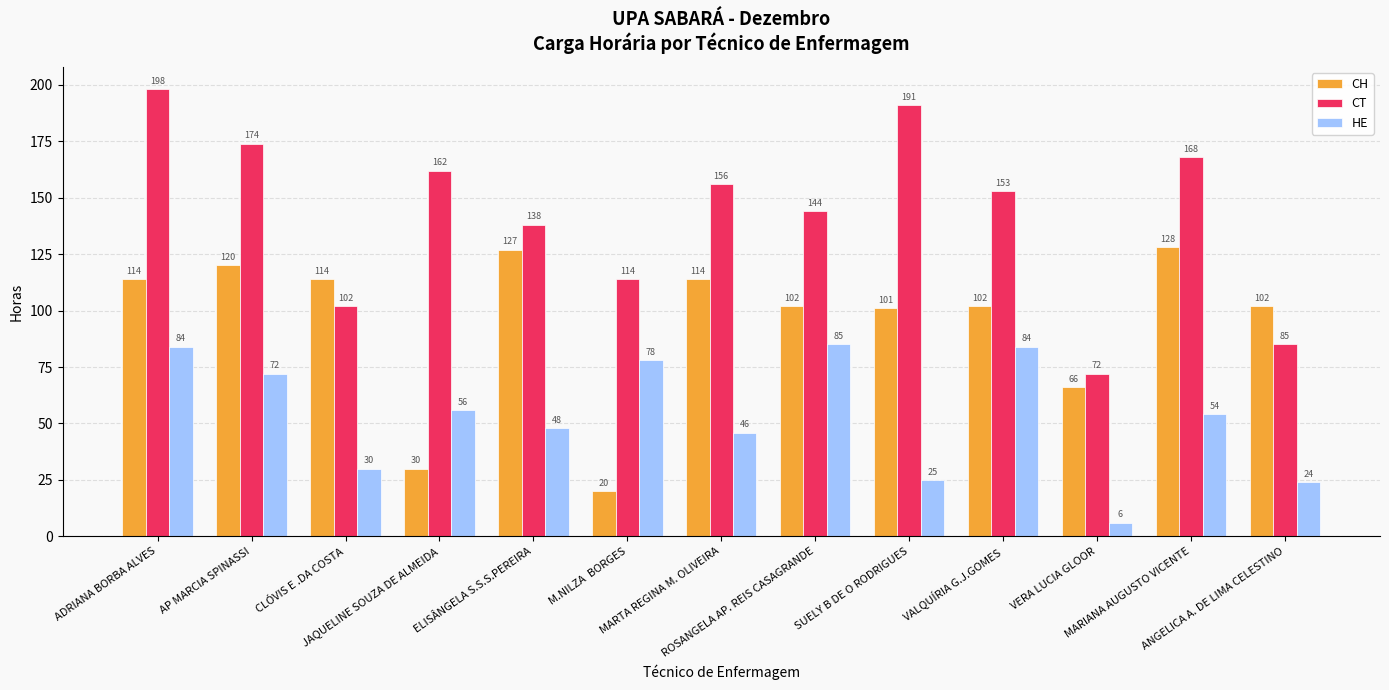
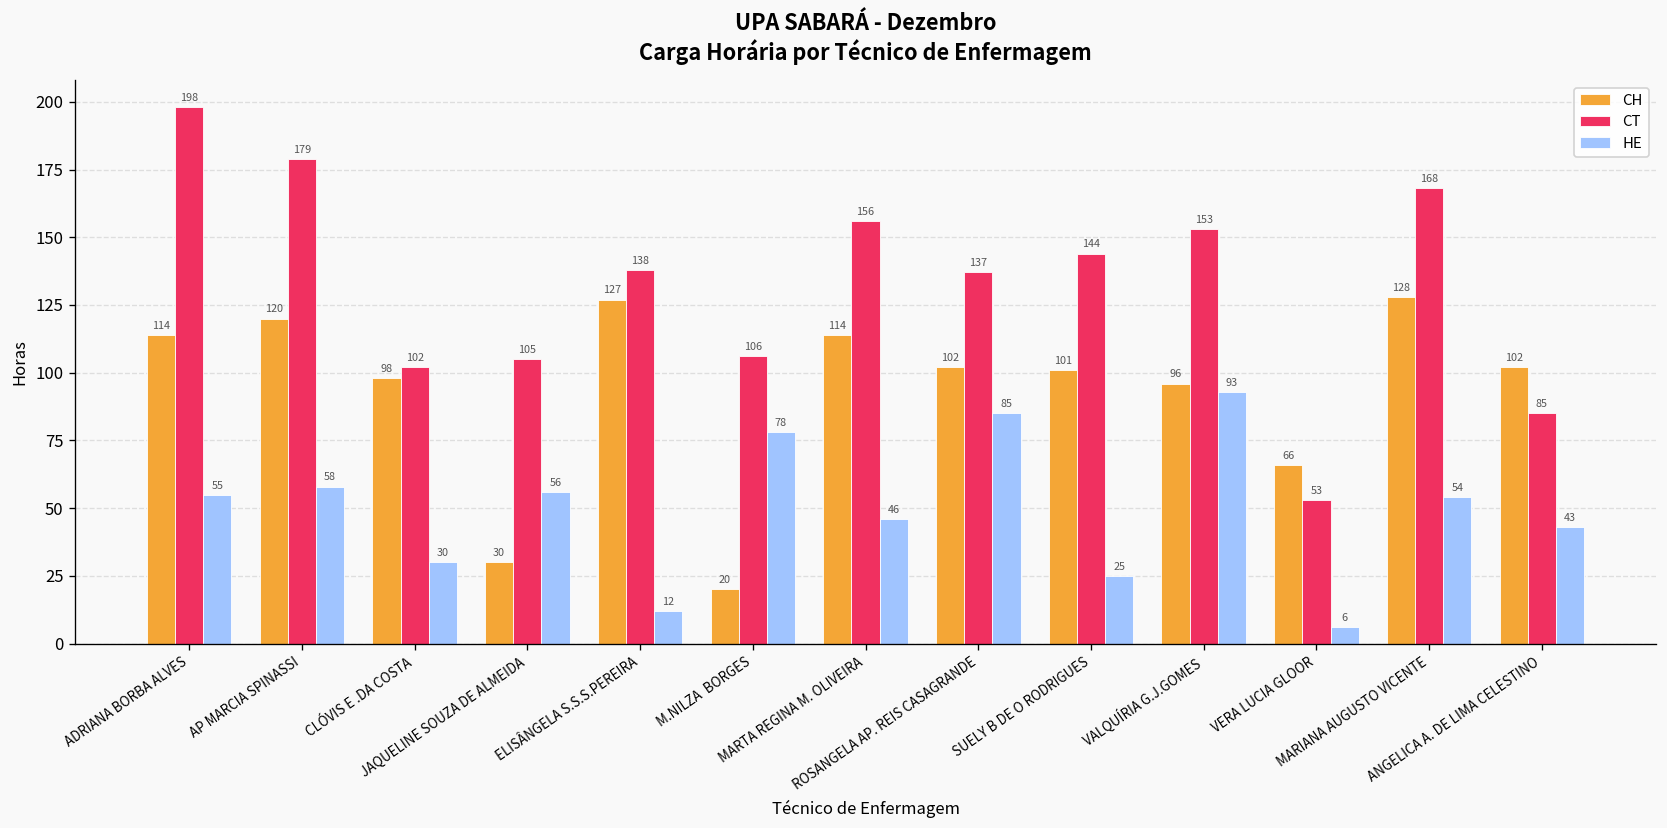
  {
    "CH": {
      "ADRIANA BORBA ALVES": 114,
      "AP MARCIA SPINASSI": 120,
-     "CLÓVIS E .DA COSTA": 114,
+     "CLÓVIS E .DA COSTA": 98,
      "JAQUELINE SOUZA DE ALMEIDA": 30,
      "ELISÂNGELA S.S.S.PEREIRA": 127,
      "M.NILZA BORGES": 20,
      "MARTA REGINA M. OLIVEIRA": 114,
      "ROSANGELA AP. REIS CASAGRANDE": 102,
      "SUELY B DE O RODRIGUES": 101,
-     "VALQUÍRIA G.J.GOMES": 102,
+     "VALQUÍRIA G.J.GOMES": 96,
      "VERA LUCIA GLOOR": 66,
      "MARIANA AUGUSTO VICENTE": 128,
      "ANGELICA A. DE LIMA CELESTINO": 102
    },
    "CT": {
      "ADRIANA BORBA ALVES": 198,
-     "AP MARCIA SPINASSI": 174,
+     "AP MARCIA SPINASSI": 179,
      "CLÓVIS E .DA COSTA": 102,
-     "JAQUELINE SOUZA DE ALMEIDA": 162,
+     "JAQUELINE SOUZA DE ALMEIDA": 105,
      "ELISÂNGELA S.S.S.PEREIRA": 138,
-     "M.NILZA BORGES": 114,
+     "M.NILZA BORGES": 106,
      "MARTA REGINA M. OLIVEIRA": 156,
-     "ROSANGELA AP. REIS CASAGRANDE": 144,
-     "SUELY B DE O RODRIGUES": 191,
+     "ROSANGELA AP. REIS CASAGRANDE": 137,
+     "SUELY B DE O RODRIGUES": 144,
      "VALQUÍRIA G.J.GOMES": 153,
-     "VERA LUCIA GLOOR": 72,
+     "VERA LUCIA GLOOR": 53,
      "MARIANA AUGUSTO VICENTE": 168,
      "ANGELICA A. DE LIMA CELESTINO": 85
    },
    "HE": {
-     "ADRIANA BORBA ALVES": 84,
-     "AP MARCIA SPINASSI": 72,
+     "ADRIANA BORBA ALVES": 55,
+     "AP MARCIA SPINASSI": 58,
      "CLÓVIS E .DA COSTA": 30,
      "JAQUELINE SOUZA DE ALMEIDA": 56,
-     "ELISÂNGELA S.S.S.PEREIRA": 48,
+     "ELISÂNGELA S.S.S.PEREIRA": 12,
      "M.NILZA BORGES": 78,
      "MARTA REGINA M. OLIVEIRA": 46,
      "ROSANGELA AP. REIS CASAGRANDE": 85,
      "SUELY B DE O RODRIGUES": 25,
-     "VALQUÍRIA G.J.GOMES": 84,
+     "VALQUÍRIA G.J.GOMES": 93,
      "VERA LUCIA GLOOR": 6,
      "MARIANA AUGUSTO VICENTE": 54,
-     "ANGELICA A. DE LIMA CELESTINO": 24
+     "ANGELICA A. DE LIMA CELESTINO": 43
    }
  }
